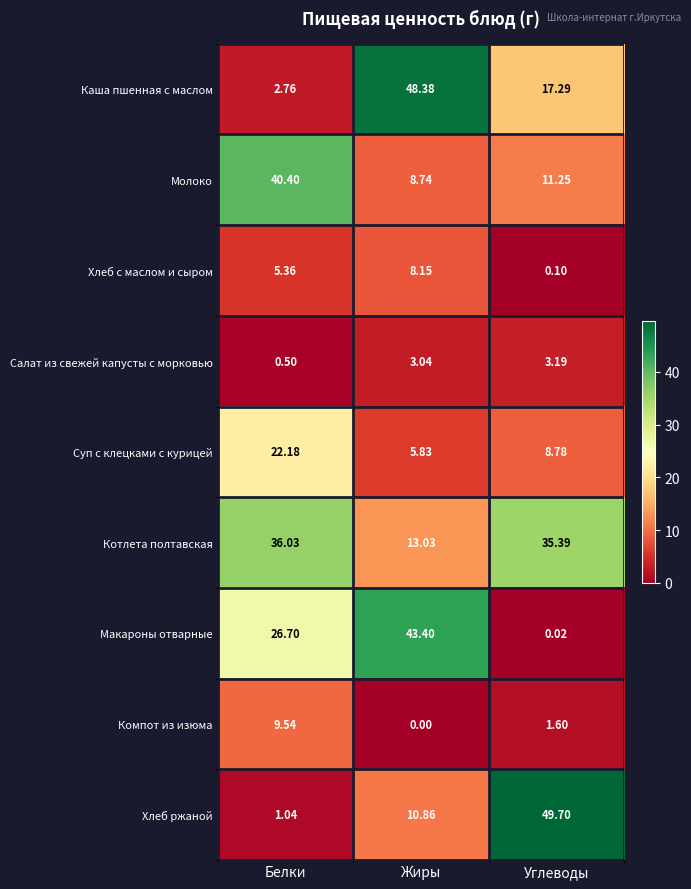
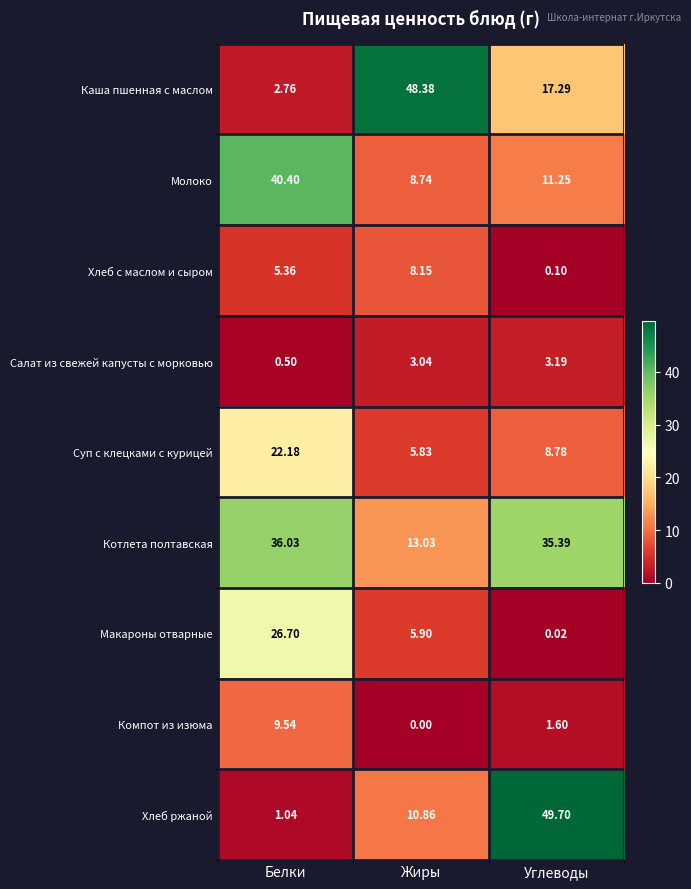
  {
    "Каша пшенная с маслом": {
      "Белки": 2.76,
      "Жиры": 48.38,
      "Углеводы": 17.29
    },
    "Молоко": {
      "Белки": 40.40,
      "Жиры": 8.74,
      "Углеводы": 11.25
    },
    "Хлеб с маслом и сыром": {
      "Белки": 5.36,
      "Жиры": 8.15,
      "Углеводы": 0.10
    },
    "Салат из свежей капусты с морковью": {
      "Белки": 0.50,
      "Жиры": 3.04,
      "Углеводы": 3.19
    },
    "Суп с клецками с курицей": {
      "Белки": 22.18,
      "Жиры": 5.83,
      "Углеводы": 8.78
    },
    "Котлета полтавская": {
      "Белки": 36.03,
      "Жиры": 13.03,
      "Углеводы": 35.39
    },
    "Макароны отварные": {
      "Белки": 26.70,
-     "Жиры": 43.40,
+     "Жиры": 5.90,
      "Углеводы": 0.02
    },
    "Компот из изюма": {
      "Белки": 9.54,
      "Жиры": 0.00,
      "Углеводы": 1.60
    },
    "Хлеб ржаной": {
      "Белки": 1.04,
      "Жиры": 10.86,
      "Углеводы": 49.70
    }
  }
